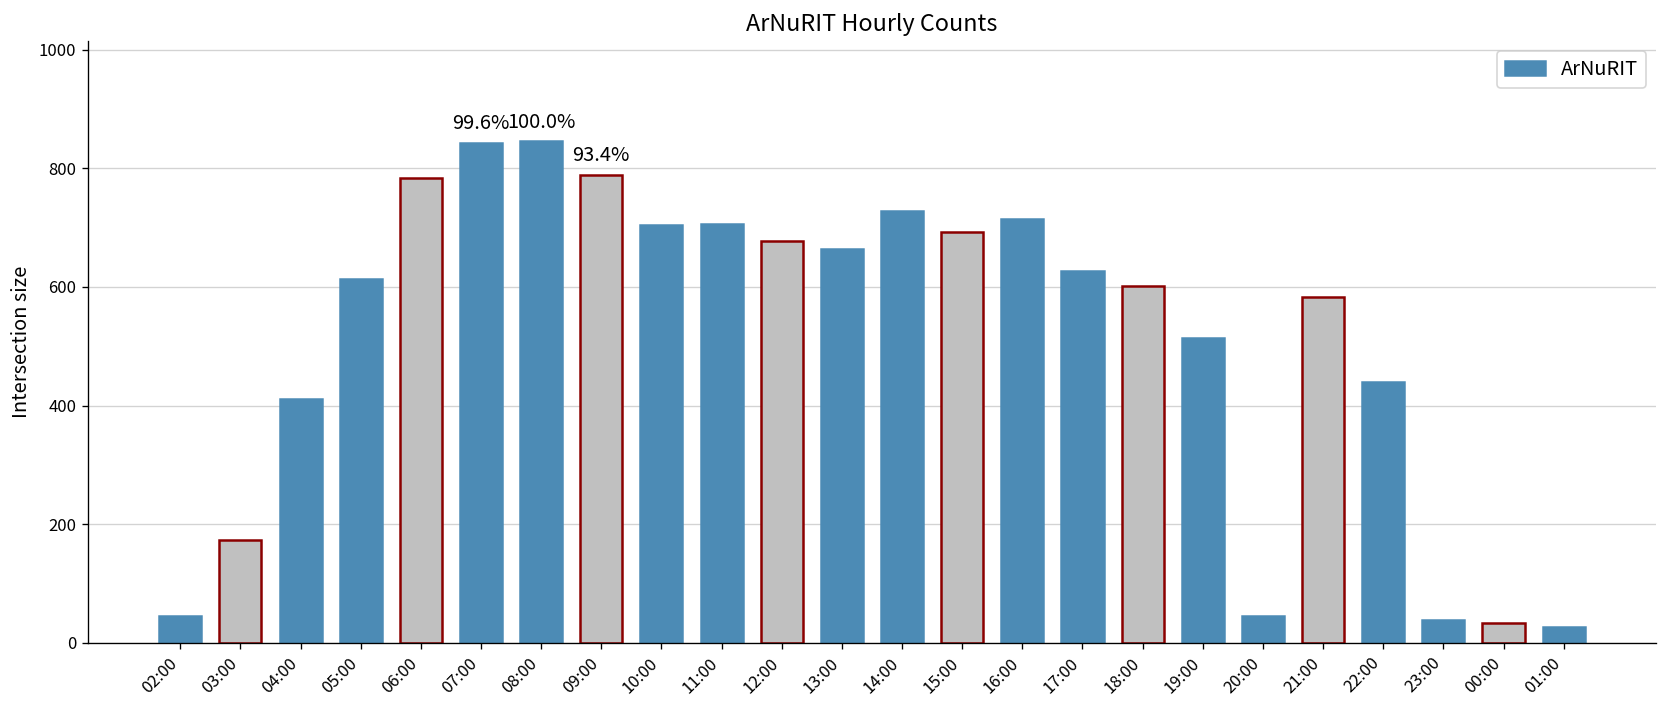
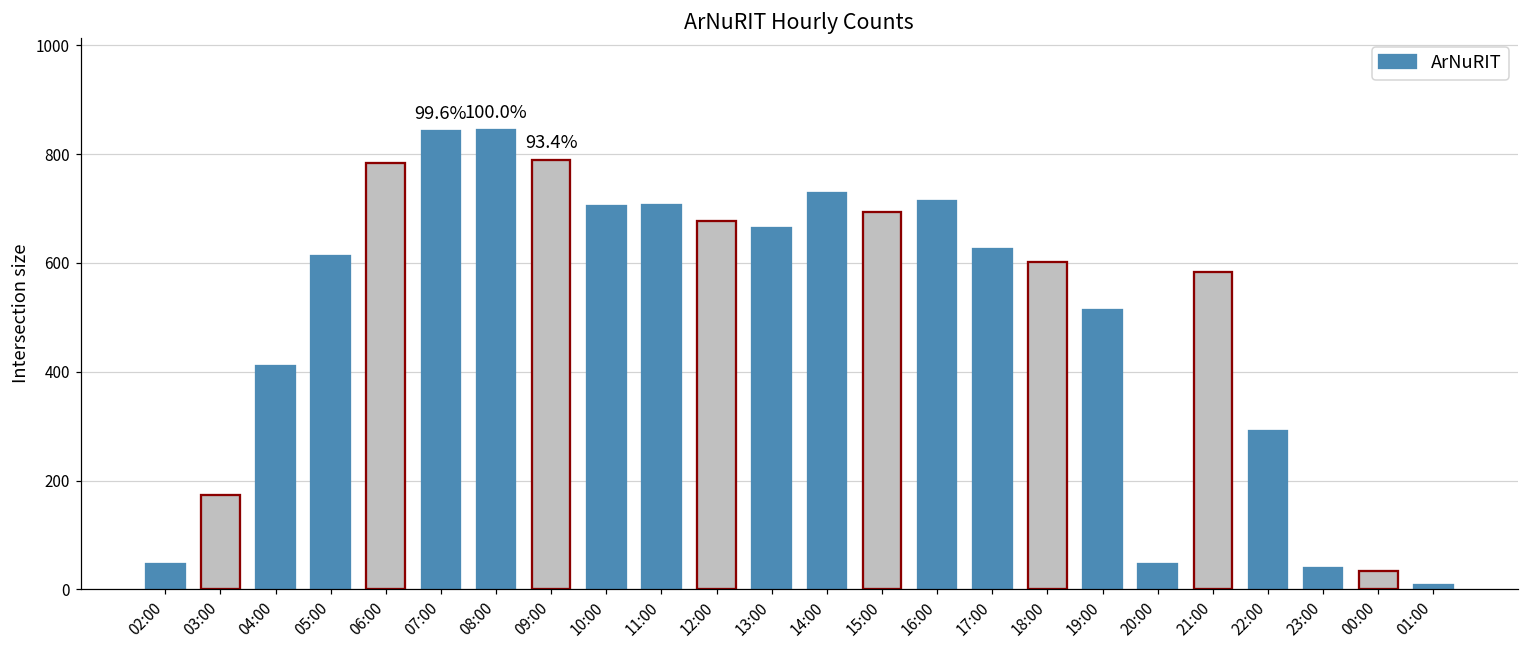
  {
    "02:00": 50,
    "03:00": 170,
    "04:00": 410,
    "05:00": 610,
    "06:00": 780,
    "10:00": 710,
    "11:00": 710,
    "12:00": 680,
    "13:00": 660,
    "14:00": 730,
    "15:00": 690,
    "16:00": 710,
    "17:00": 630,
    "18:00": 600,
    "19:00": 510,
    "20:00": 50,
    "21:00": 580,
-   "22:00": 440,
+   "22:00": 290,
    "23:00": 40,
    "00:00": 30,
-   "01:00": 30
+   "01:00": 10
  }
